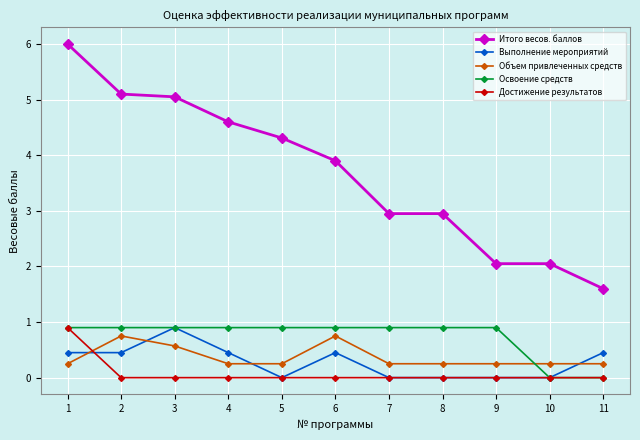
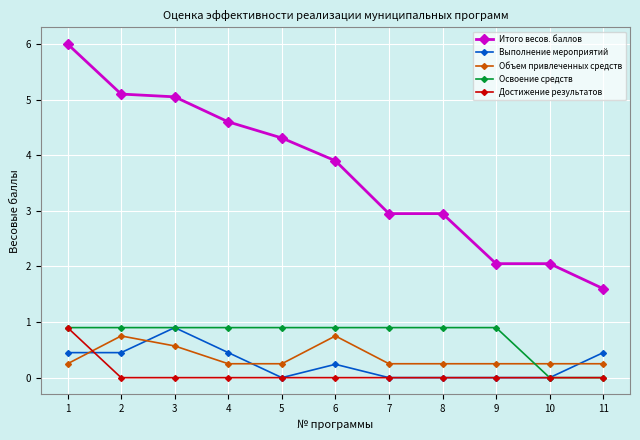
  {
    "Итого весов. баллов": {
      "1": 6.0,
      "2": 5.1,
      "3": 5.1,
      "4": 4.6,
      "5": 4.3,
      "6": 3.9,
      "7": 3.0,
      "8": 3.0,
      "9": 2.1,
      "10": 2.1,
      "11": 1.6
    },
    "Выполнение мероприятий": {
      "1": 0.5,
      "2": 0.5,
      "4": 0.5,
-     "6": 0.5,
+     "6": 0.2,
      "11": 0.5
    },
    "Объем привлеченных средств": {
      "1": 0.3,
      "2": 0.8,
      "3": 0.6,
      "4": 0.3,
      "5": 0.3,
      "6": 0.8,
      "7": 0.3,
      "8": 0.3,
      "9": 0.3,
      "10": 0.3,
      "11": 0.3
    },
    "Освоение средств": {
      "2": 0.9,
      "4": 0.9,
      "5": 0.9,
      "6": 0.9,
      "7": 0.9,
      "8": 0.9,
      "9": 0.9
    },
    "Достижение результатов": {
      "2": 0.0,
      "3": 0.0,
      "4": 0.0,
      "6": 0.0
    }
  }
